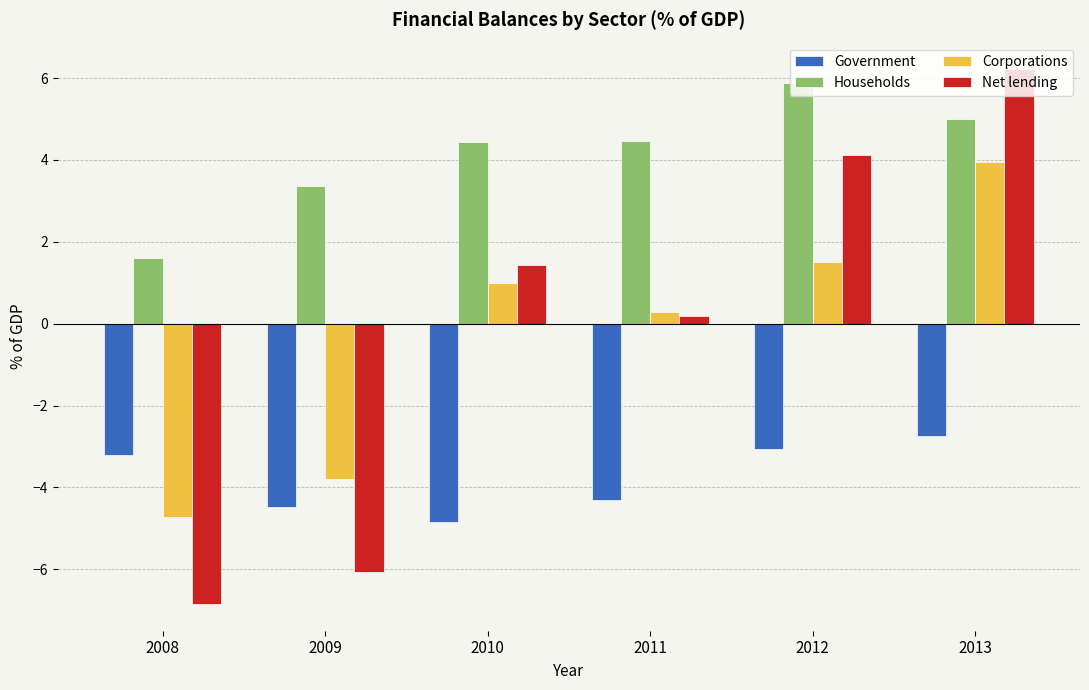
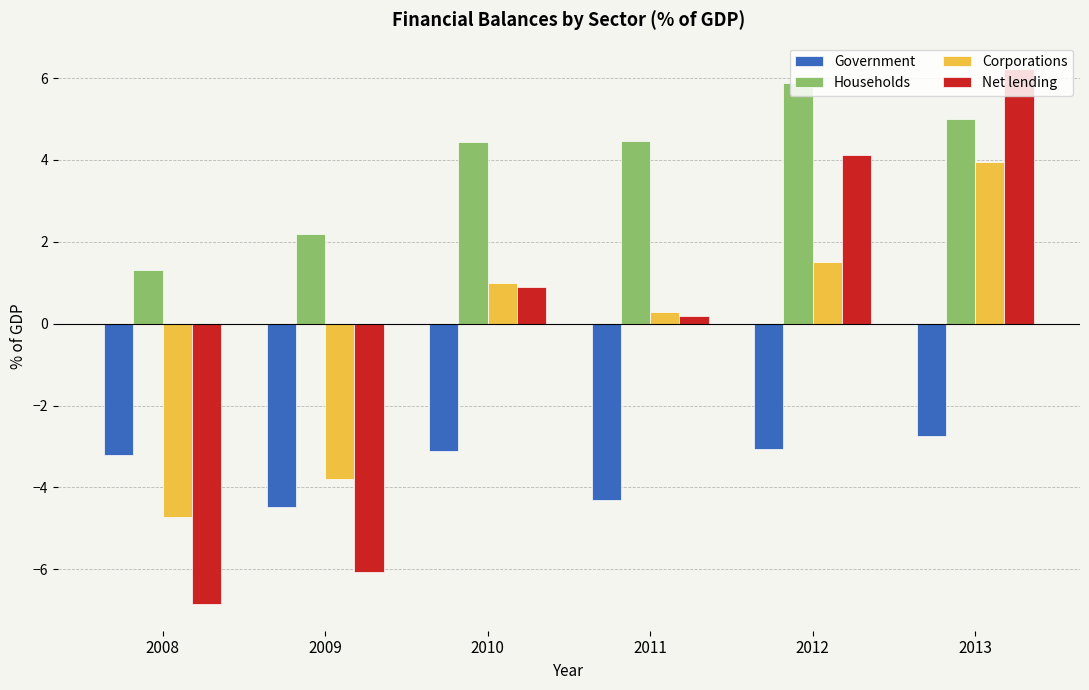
  {
    "Government": {
      "2008": -3.2,
      "2009": -4.5,
-     "2010": -4.8,
+     "2010": -3.1,
      "2011": -4.3,
      "2012": -3.1,
      "2013": -2.7
    },
    "Households": {
-     "2008": 1.6,
-     "2009": 3.4,
+     "2008": 1.3,
+     "2009": 2.2,
      "2010": 4.4,
      "2011": 4.5,
      "2013": 5.0
    },
    "Corporations": {
      "2008": -4.7,
      "2009": -3.8,
      "2010": 1.0,
      "2011": 0.3,
      "2012": 1.5,
      "2013": 3.9
    },
    "Net lending": {
      "2008": -6.8,
      "2009": -6.1,
-     "2010": 1.4,
+     "2010": 0.9,
      "2011": 0.2,
      "2012": 4.1
    }
  }
